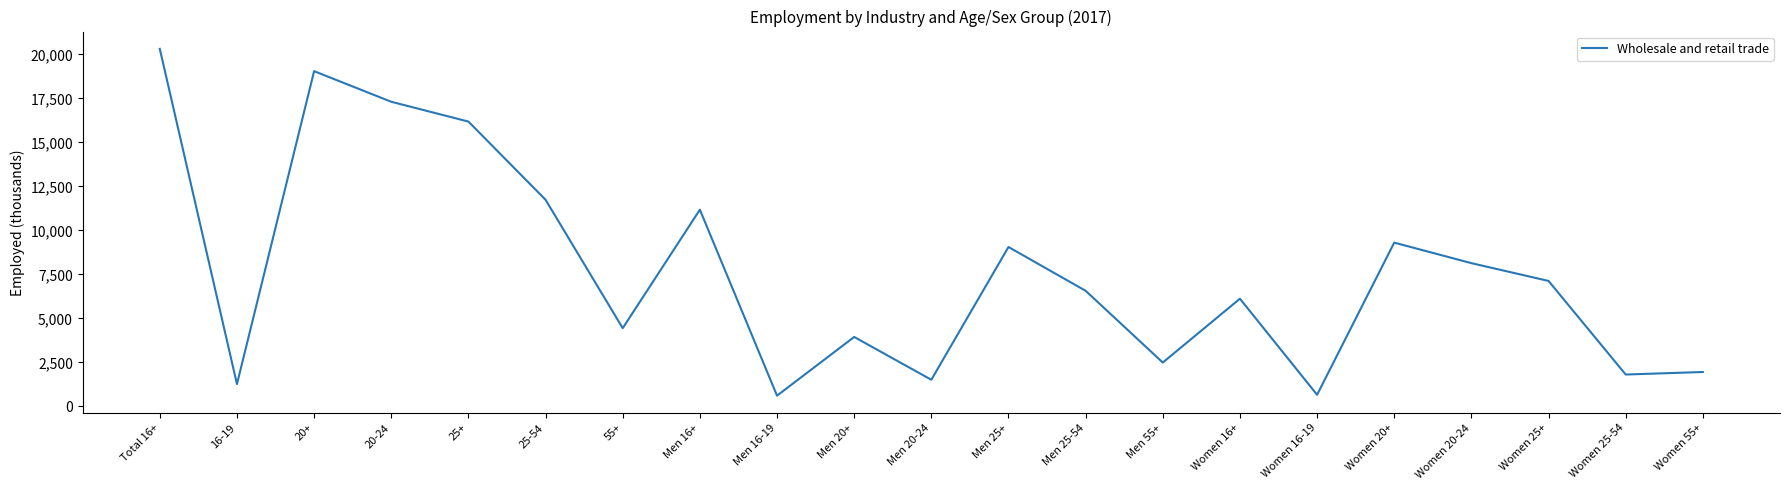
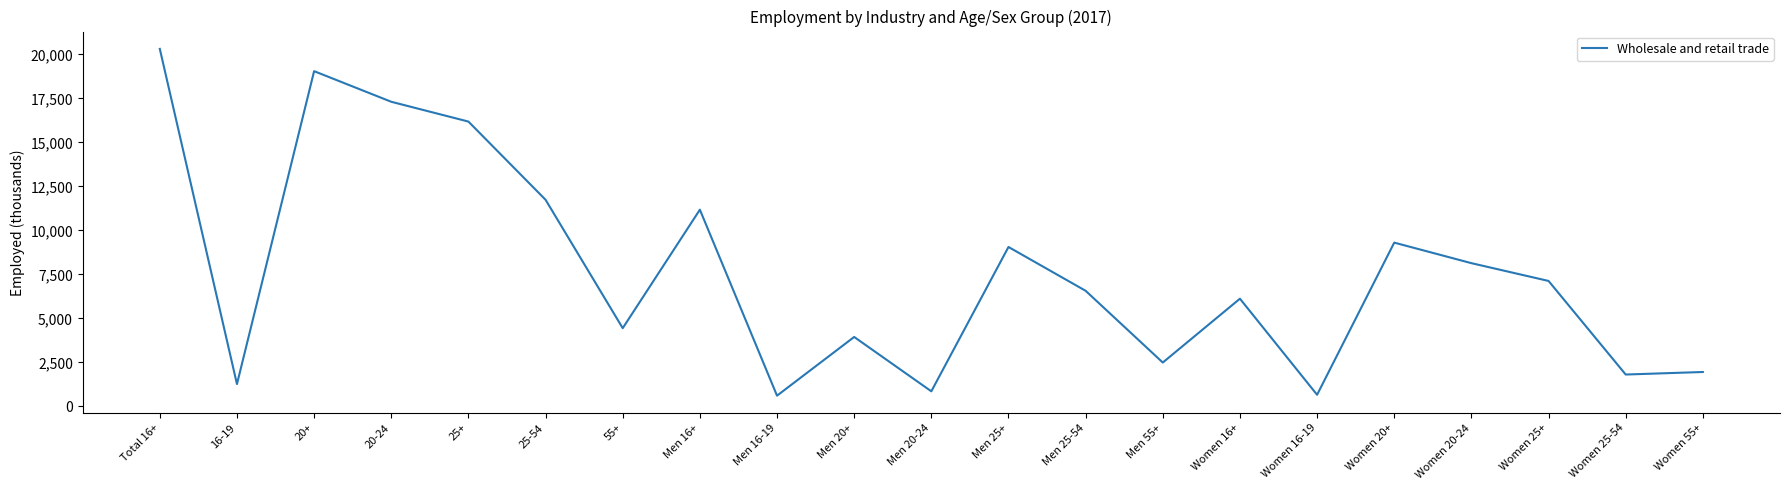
  {
    "Total 16+": "20,300",
    "16-19": "1,300",
    "20+": "19,000",
    "20-24": "17,300",
    "25+": "16,200",
    "25-54": "11,700",
    "55+": "4,400",
    "Men 16+": "11,200",
    "Men 16-19": "600",
    "Men 20+": "3,900",
-   "Men 20-24": "1,500",
+   "Men 20-24": "900",
    "Men 25+": "9,100",
    "Men 25-54": "6,600",
    "Men 55+": "2,500",
    "Women 16+": "6,100",
    "Women 16-19": "700",
    "Women 20+": "9,300",
    "Women 20-24": "8,100",
    "Women 25+": "7,100",
    "Women 25-54": "1,800",
    "Women 55+": "2,000"
  }
